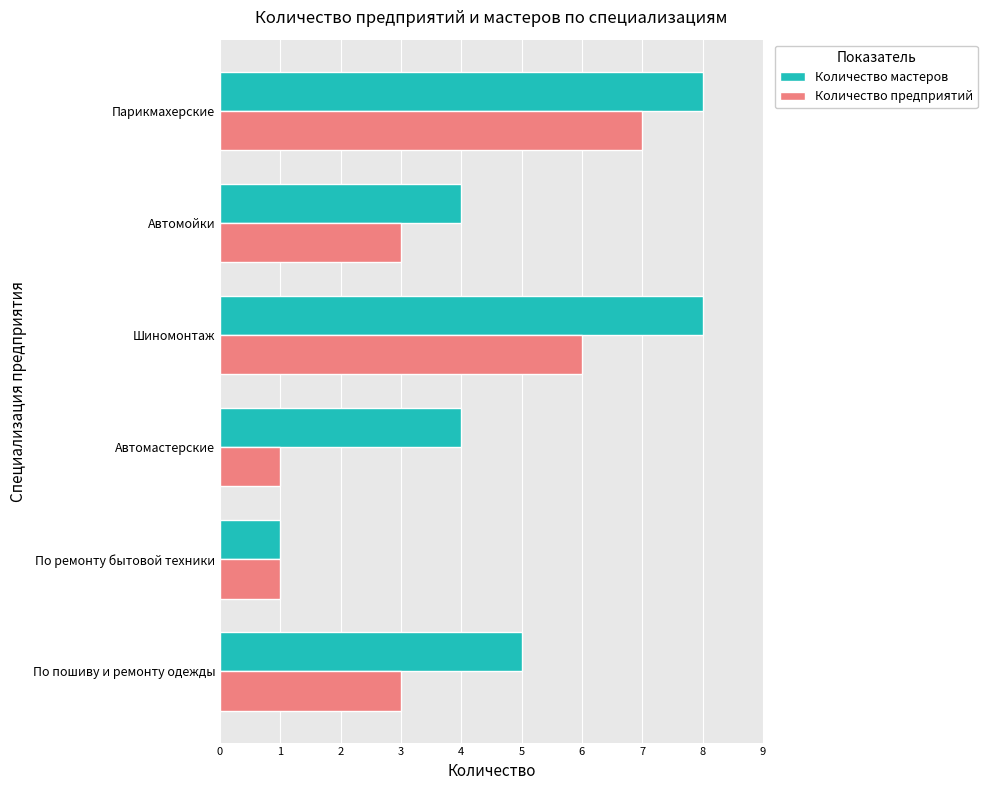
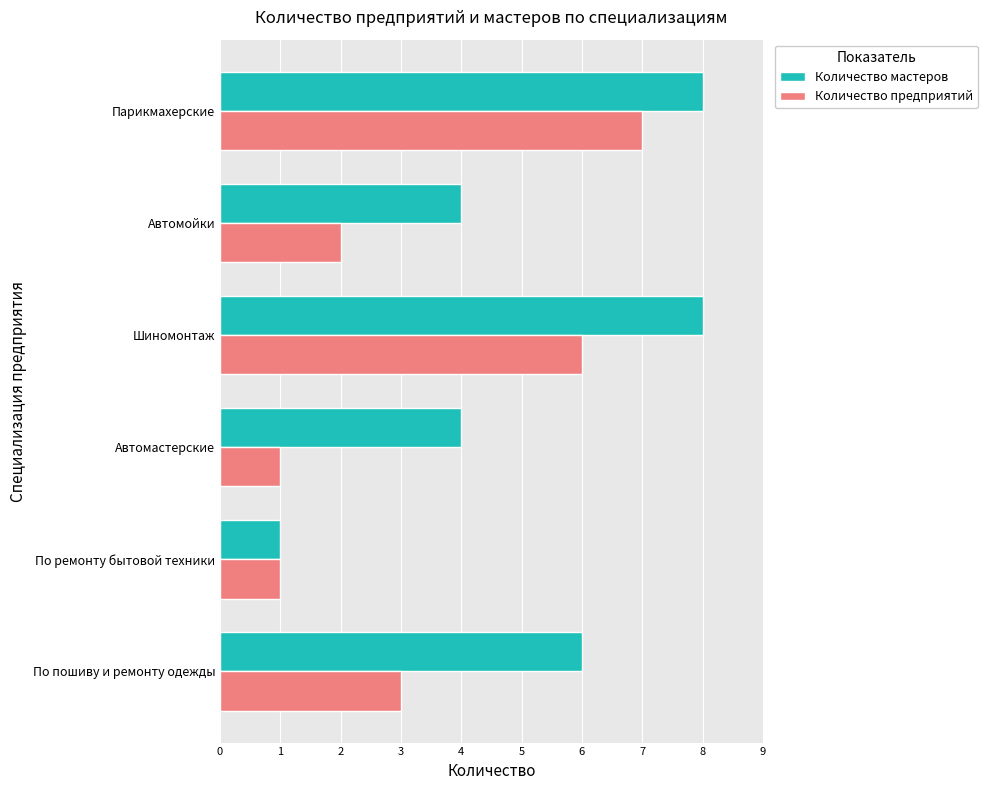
  {
    "Количество мастеров": {
      "Парикмахерские": 8,
      "Автомойки": 4,
      "Шиномонтаж": 8,
      "Автомастерские": 4,
      "По ремонту бытовой техники": 1,
-     "По пошиву и ремонту одежды": 5
+     "По пошиву и ремонту одежды": 6
    },
    "Количество предприятий": {
      "Парикмахерские": 7,
-     "Автомойки": 3,
+     "Автомойки": 2,
      "Шиномонтаж": 6,
      "Автомастерские": 1,
      "По ремонту бытовой техники": 1,
      "По пошиву и ремонту одежды": 3
    }
  }
